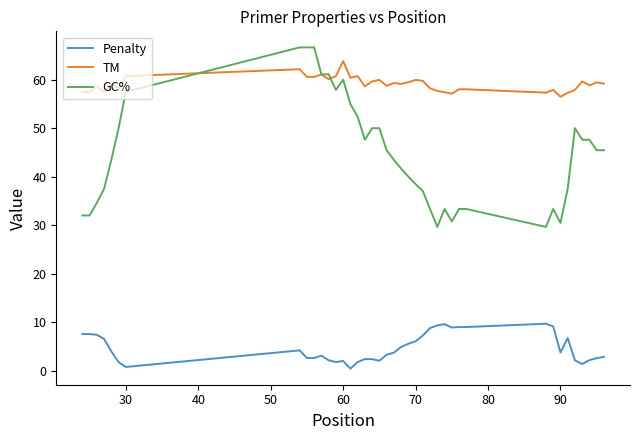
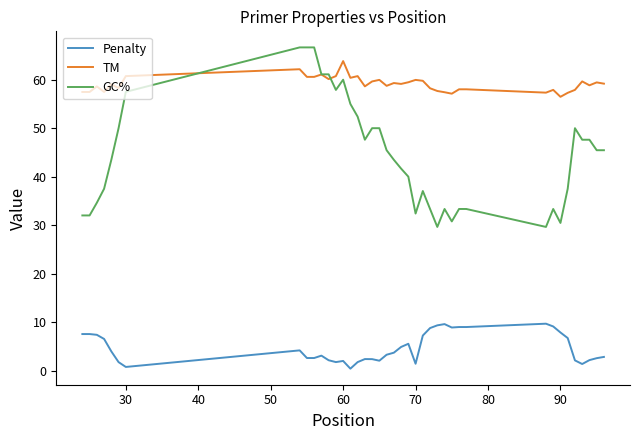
  {
    "Penalty": {
      "30": 1,
      "60": 2,
-     "70": 6,
-     "90": 4
+     "70": 1,
+     "90": 8
    },
    "TM": {
      "60": 64,
      "70": 60,
      "90": 56
    },
    "GC%": {
      "60": 60,
-     "70": 38,
+     "70": 32,
      "90": 30
    }
  }
